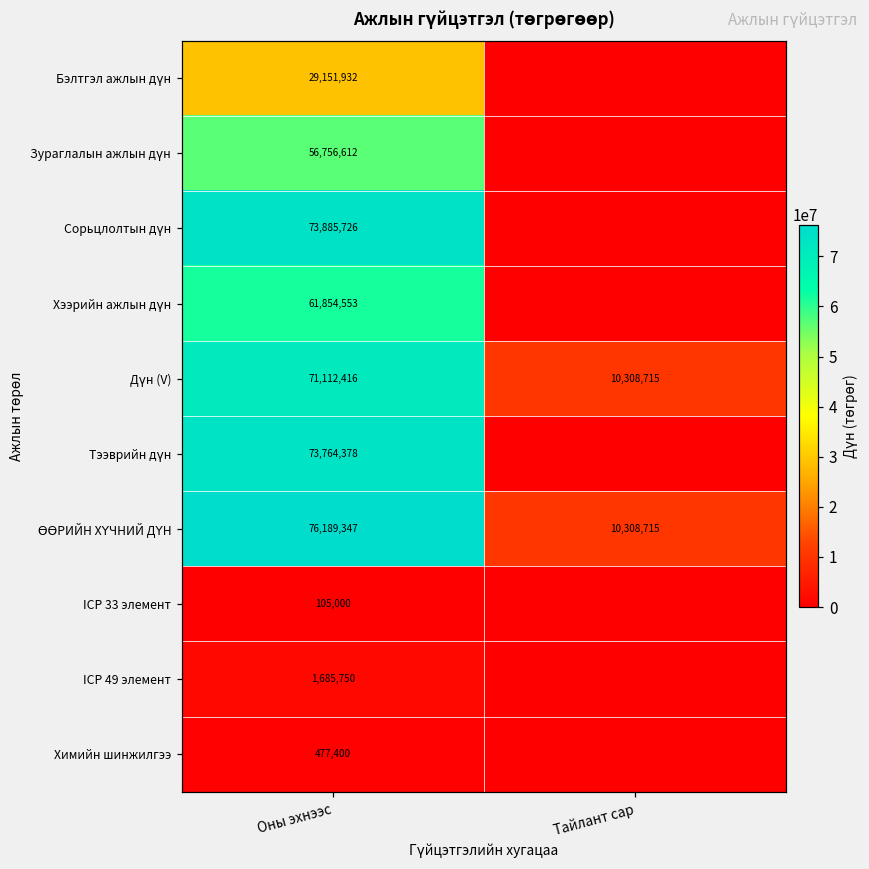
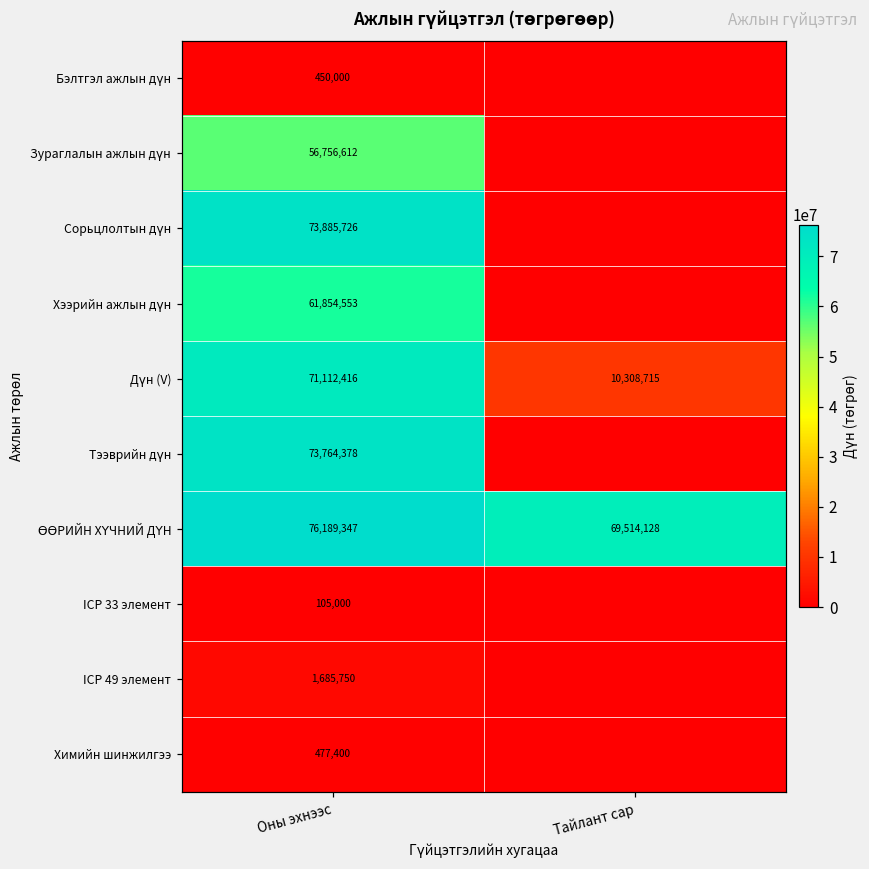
  {
    "Бэлтгэл ажлын дүн": {
-     "Оны эхнээс": "29,151,932"
+     "Оны эхнээс": "450,000"
    },
    "Зураглалын ажлын дүн": {
      "Оны эхнээс": "56,756,612"
    },
    "Сорьцлолтын дүн": {
      "Оны эхнээс": "73,885,726"
    },
    "Хээрийн ажлын дүн": {
      "Оны эхнээс": "61,854,553"
    },
    "Дүн (V)": {
      "Оны эхнээс": "71,112,416",
      "Тайлант сар": "10,308,715"
    },
    "Тээврийн дүн": {
      "Оны эхнээс": "73,764,378"
    },
    "ӨӨРИЙН ХҮЧНИЙ ДҮН": {
      "Оны эхнээс": "76,189,347",
-     "Тайлант сар": "10,308,715"
+     "Тайлант сар": "69,514,128"
    },
    "ICP 33 элемент": {
      "Оны эхнээс": "105,000"
    },
    "ICP 49 элемент": {
      "Оны эхнээс": "1,685,750"
    },
    "Химийн шинжилгээ": {
      "Оны эхнээс": "477,400"
    }
  }
